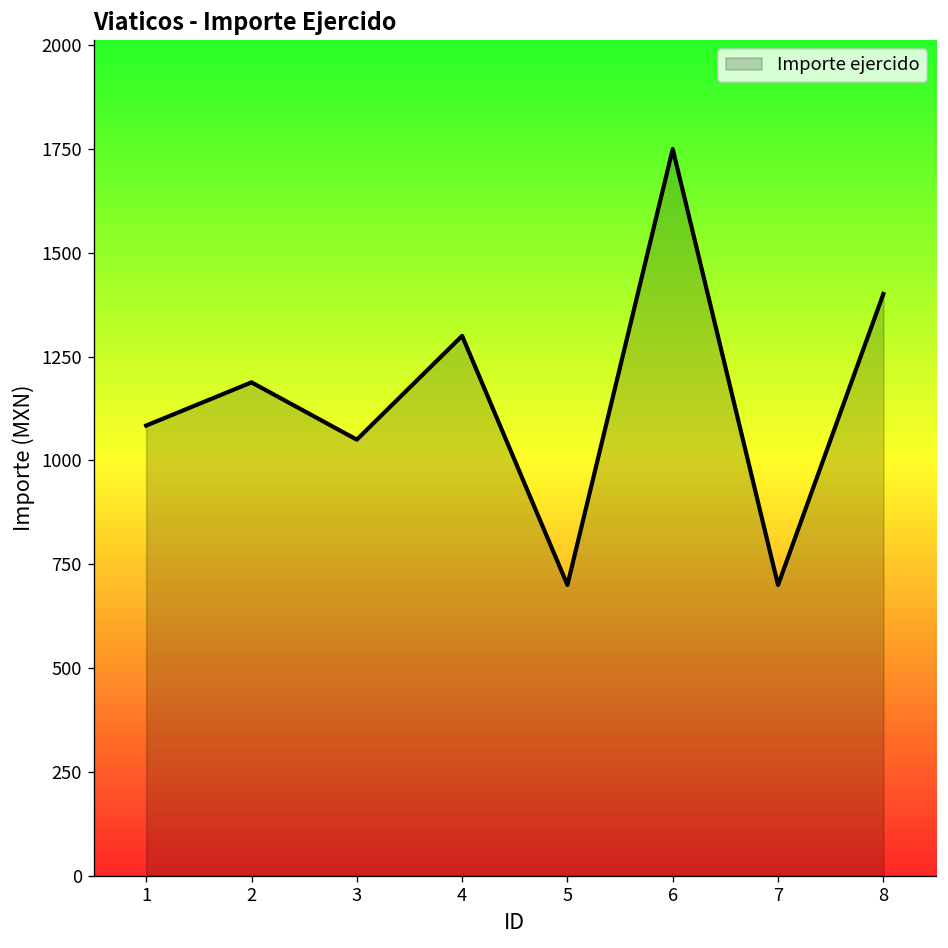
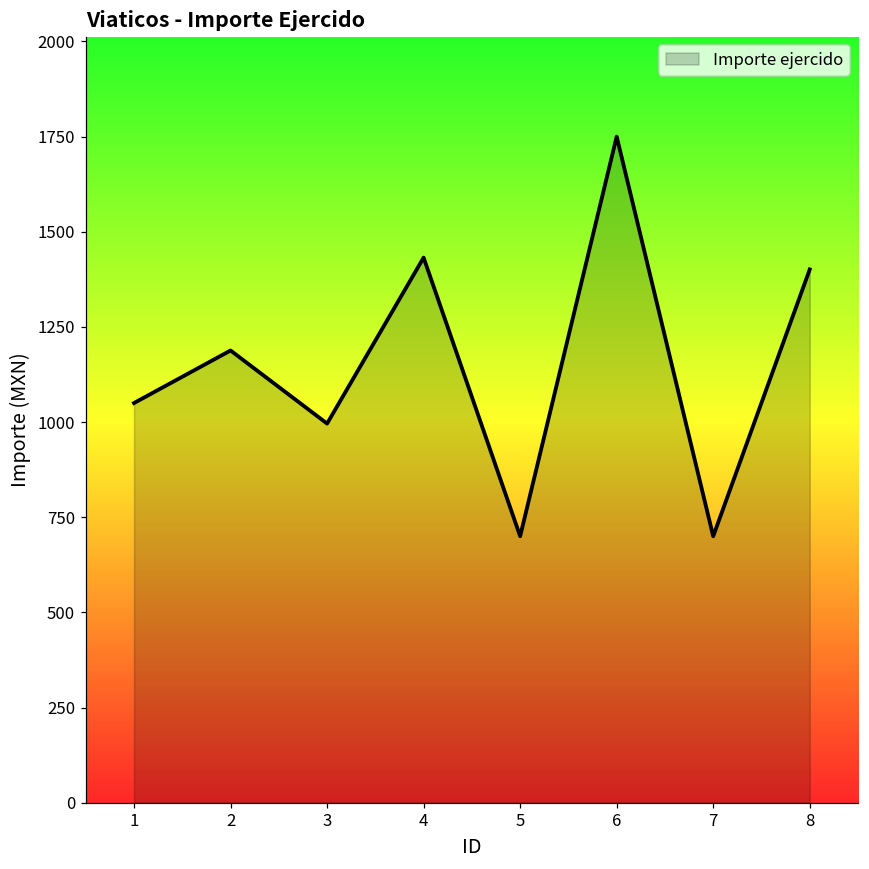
  {
-   "1": 1080,
+   "1": 1050,
    "2": 1190,
-   "3": 1050,
-   "4": 1300,
+   "3": 1000,
+   "4": 1430,
    "5": 700,
    "6": 1750,
    "7": 700,
    "8": 1400
  }
